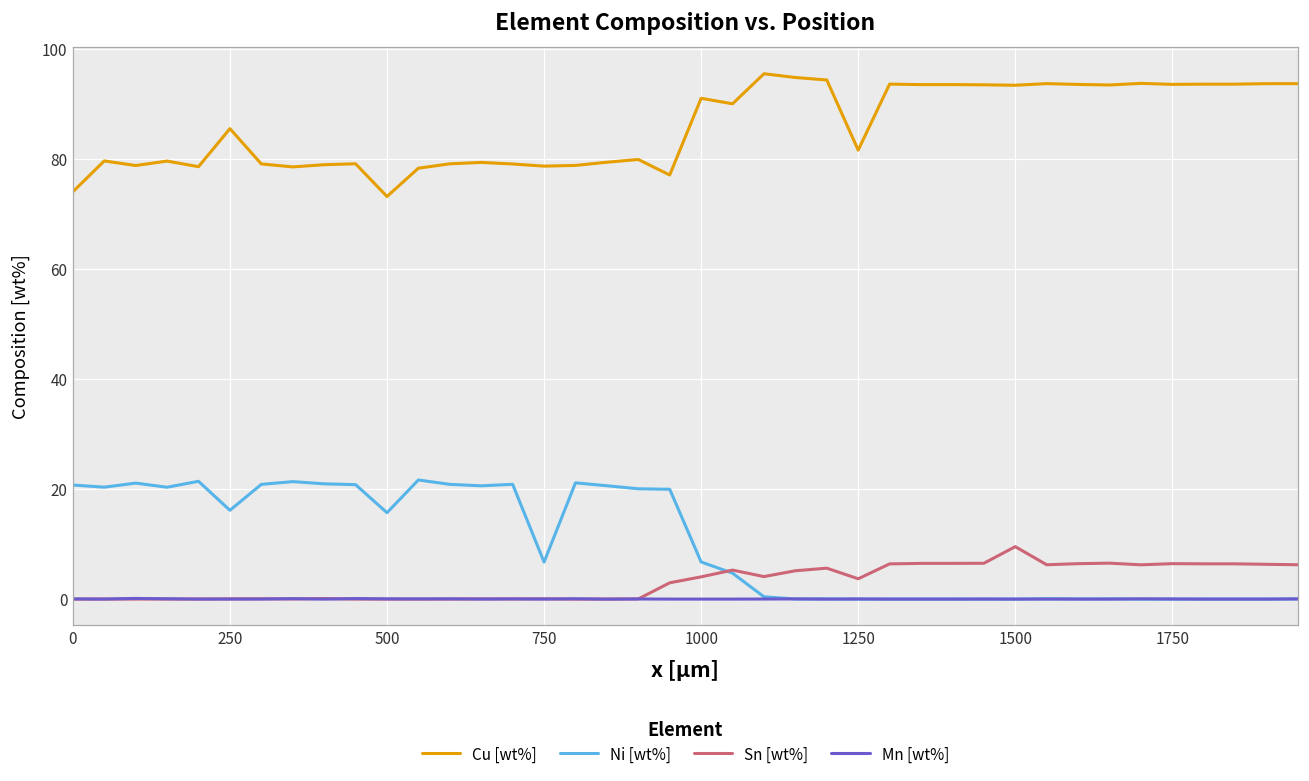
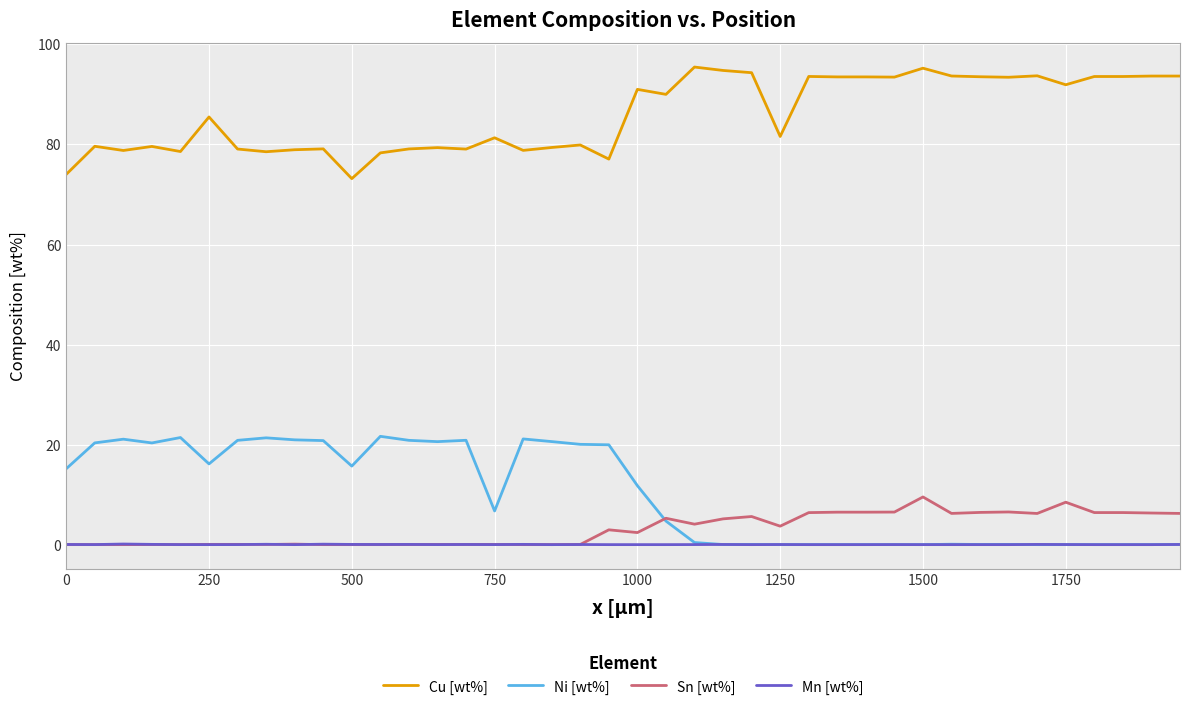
  {
    "Cu [wt%]": {
      "0": 74,
      "250": 86,
      "500": 73,
-     "750": 79,
+     "750": 81,
      "1000": 91,
      "1250": 82,
-     "1500": 93,
-     "1750": 94
+     "1500": 95,
+     "1750": 92
    },
    "Ni [wt%]": {
-     "0": 21,
+     "0": 15,
      "250": 16,
      "500": 16,
      "750": 7,
-     "1000": 7
+     "1000": 12
    },
    "Sn [wt%]": {
-     "1000": 4,
+     "1000": 2,
      "1250": 4,
      "1500": 10,
-     "1750": 6
+     "1750": 8
    },
    "Mn [wt%]": {
      "1000": 0
    }
  }
